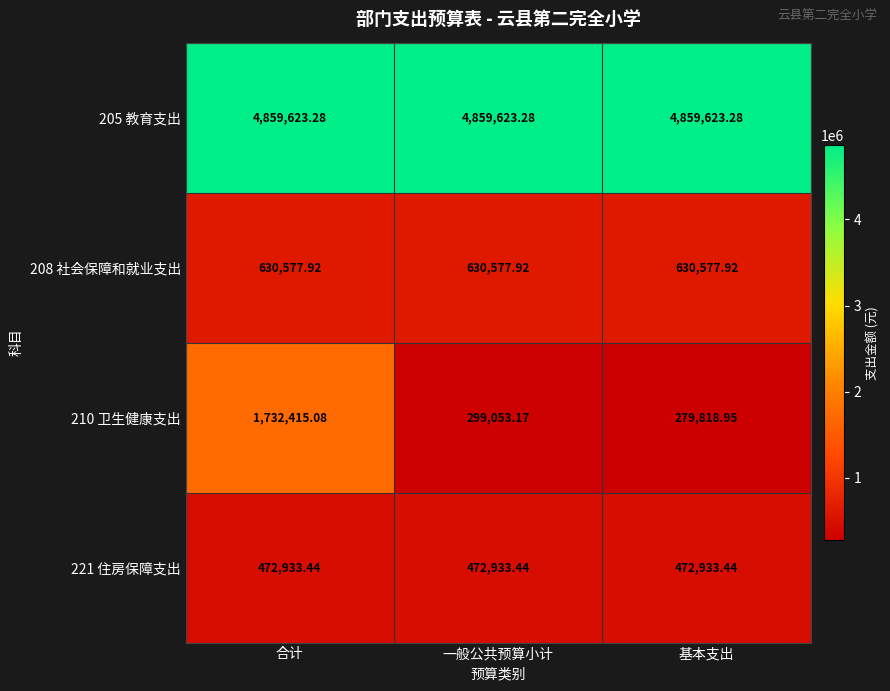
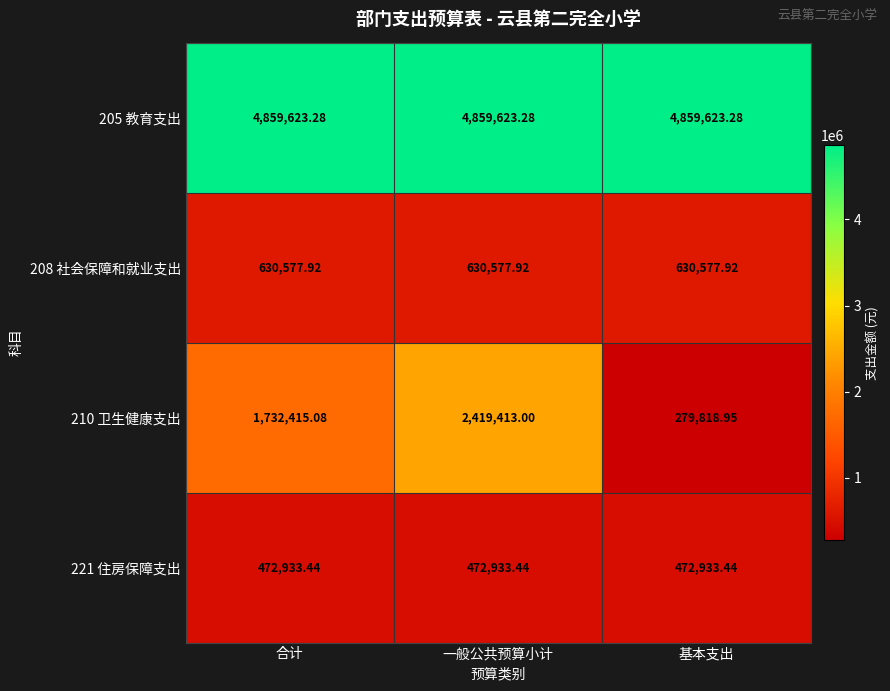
  {
    "205 教育支出": {
      "合计": "4,859,623.28",
      "一般公共预算小计": "4,859,623.28",
      "基本支出": "4,859,623.28"
    },
    "208 社会保障和就业支出": {
      "合计": "630,577.92",
      "一般公共预算小计": "630,577.92",
      "基本支出": "630,577.92"
    },
    "210 卫生健康支出": {
      "合计": "1,732,415.08",
-     "一般公共预算小计": "299,053.17",
+     "一般公共预算小计": "2,419,413.00",
      "基本支出": "279,818.95"
    },
    "221 住房保障支出": {
      "合计": "472,933.44",
      "一般公共预算小计": "472,933.44",
      "基本支出": "472,933.44"
    }
  }
